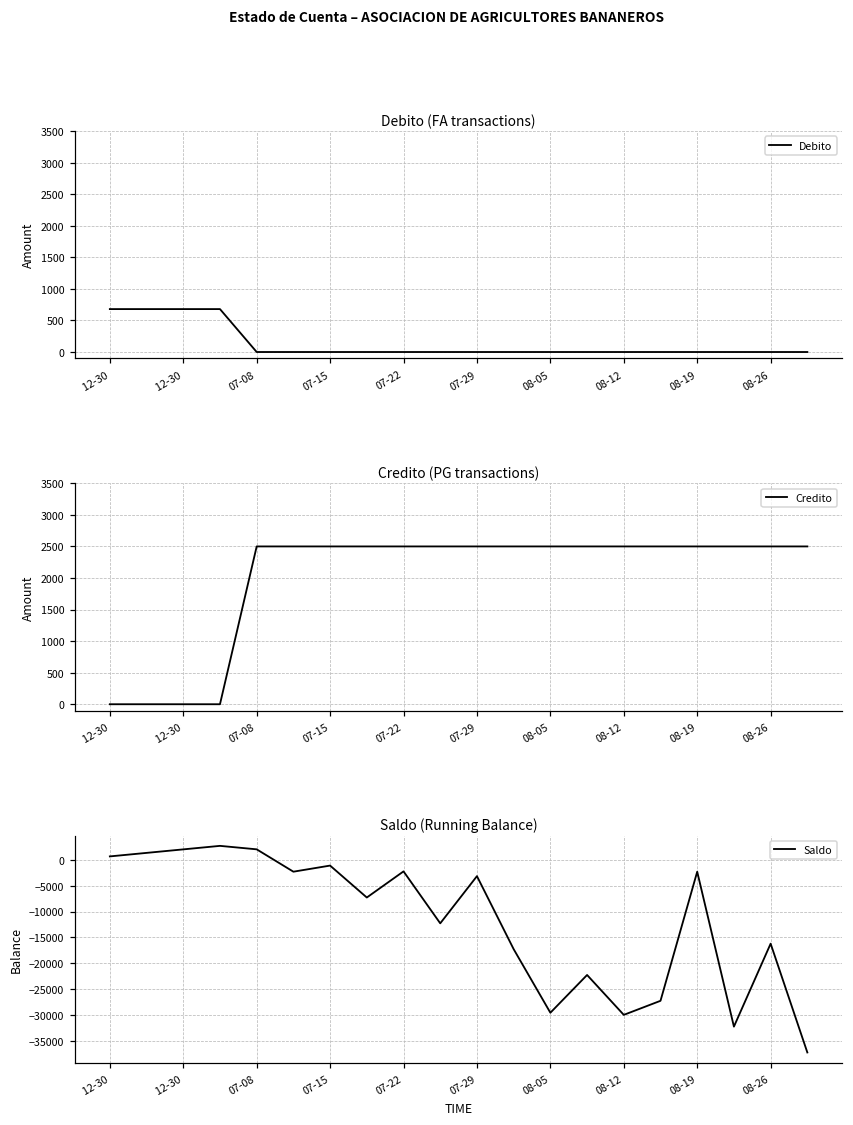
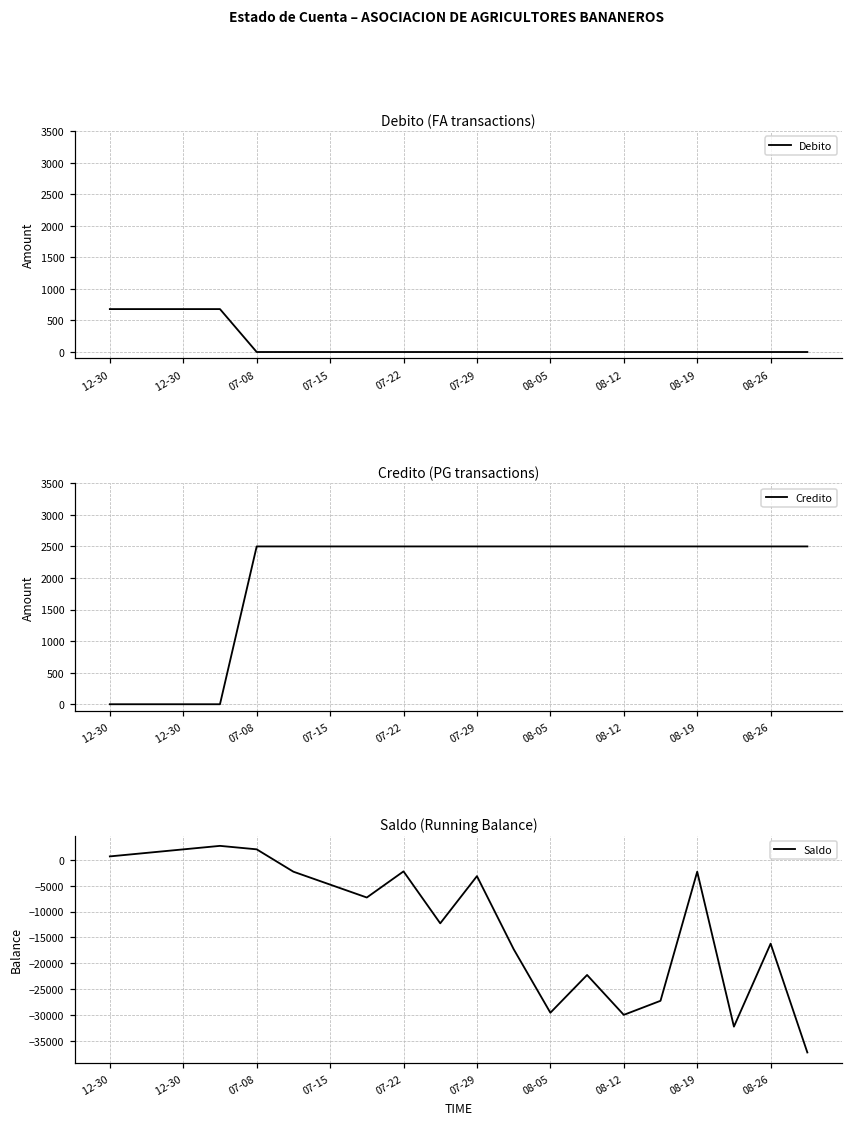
  {
    "Debito (FA transactions)": {
      "07-08": 0,
      "07-15": 0,
      "07-22": 0,
      "07-29": 0,
      "08-05": 0,
      "08-12": 0,
      "08-19": 0,
      "08-26": 0
    },
    "Credito (PG transactions)": {
      "07-08": 2500,
      "07-15": 2500,
      "07-22": 2500,
      "07-29": 2500,
      "08-05": 2500,
      "08-12": 2500,
      "08-19": 2500,
      "08-26": 2500
    },
    "Saldo (Running Balance)": {
      "07-08": 2000,
-     "07-15": -1000,
+     "07-15": -5000,
      "07-22": -2000,
      "07-29": -3000,
      "08-05": -30000,
      "08-12": -30000,
      "08-19": -2000,
      "08-26": -16000
    }
  }
